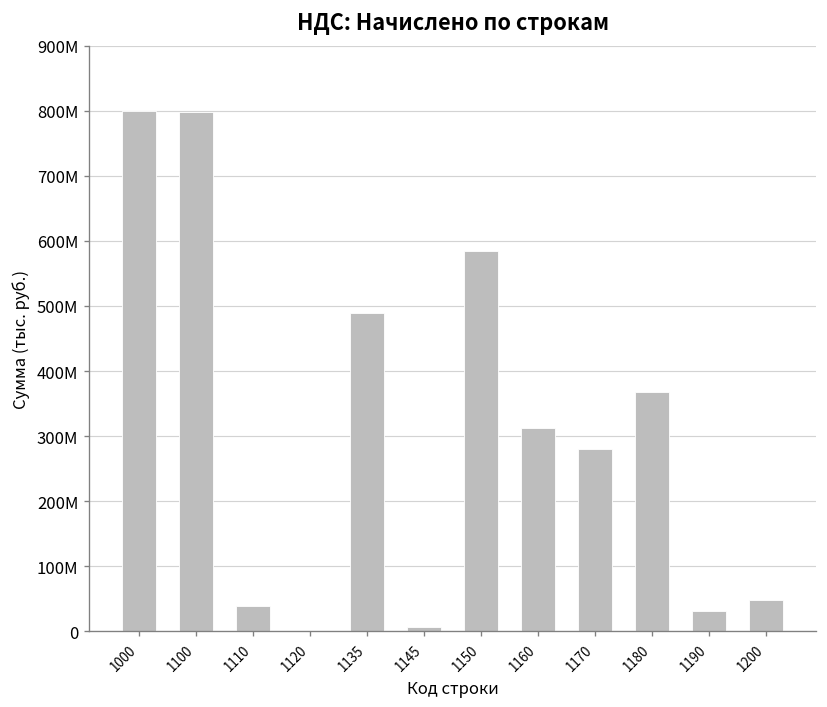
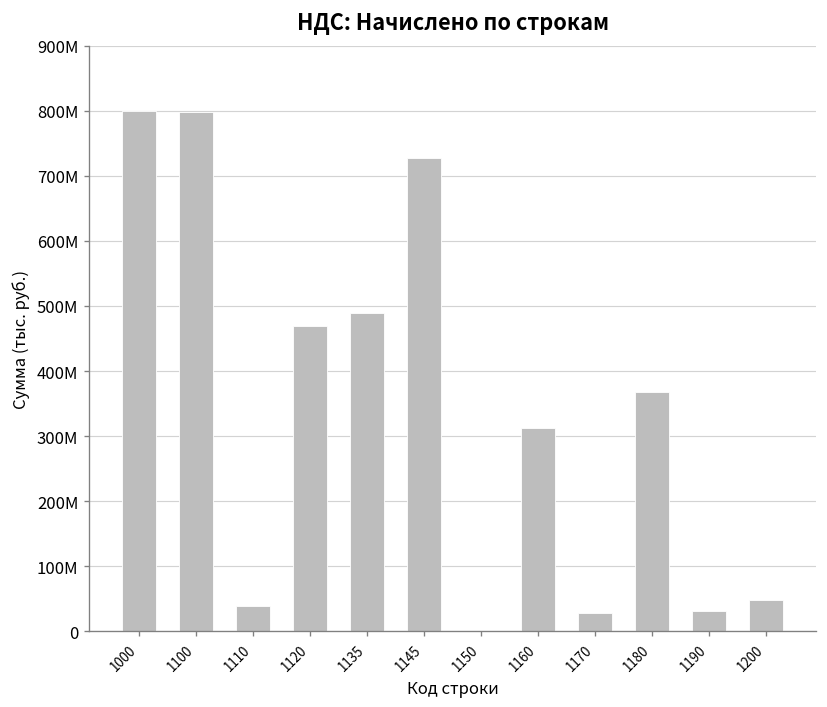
  {
    "1000": 800000000,
    "1100": 800000000,
    "1110": 40000000,
-   "1120": 0,
+   "1120": 470000000,
    "1135": 490000000,
-   "1145": 10000000,
-   "1150": 580000000,
+   "1145": 730000000,
+   "1150": 0,
    "1160": 310000000,
-   "1170": 280000000,
+   "1170": 30000000,
    "1180": 370000000,
    "1190": 30000000,
    "1200": 50000000
  }
